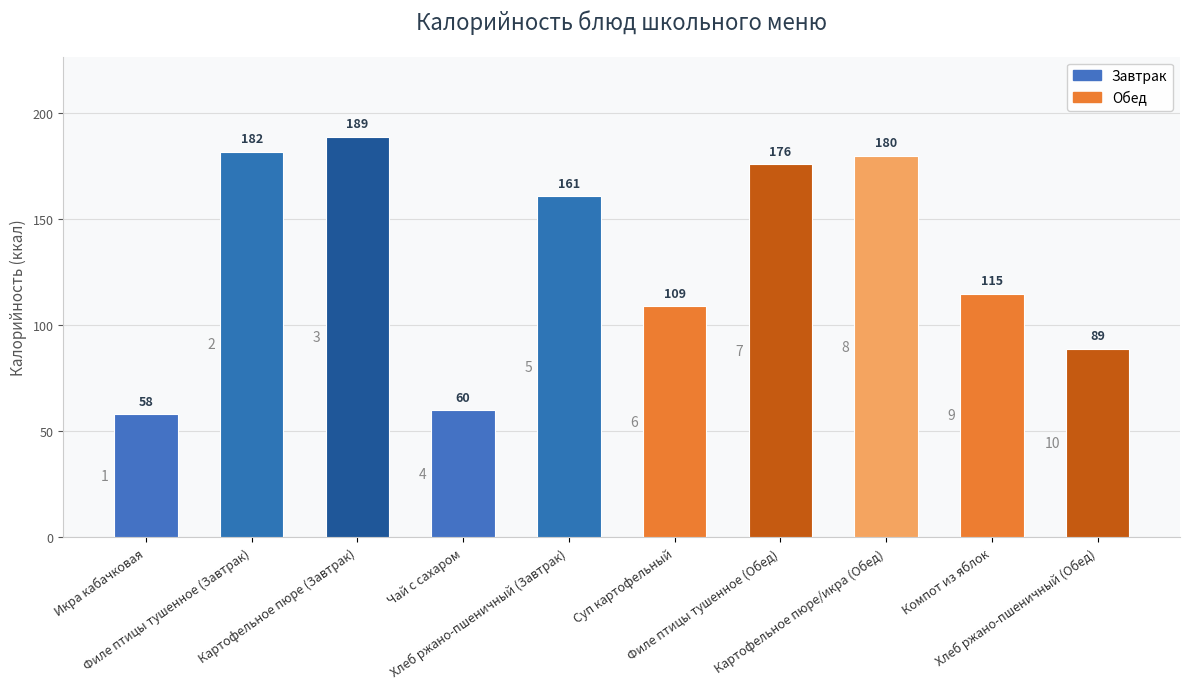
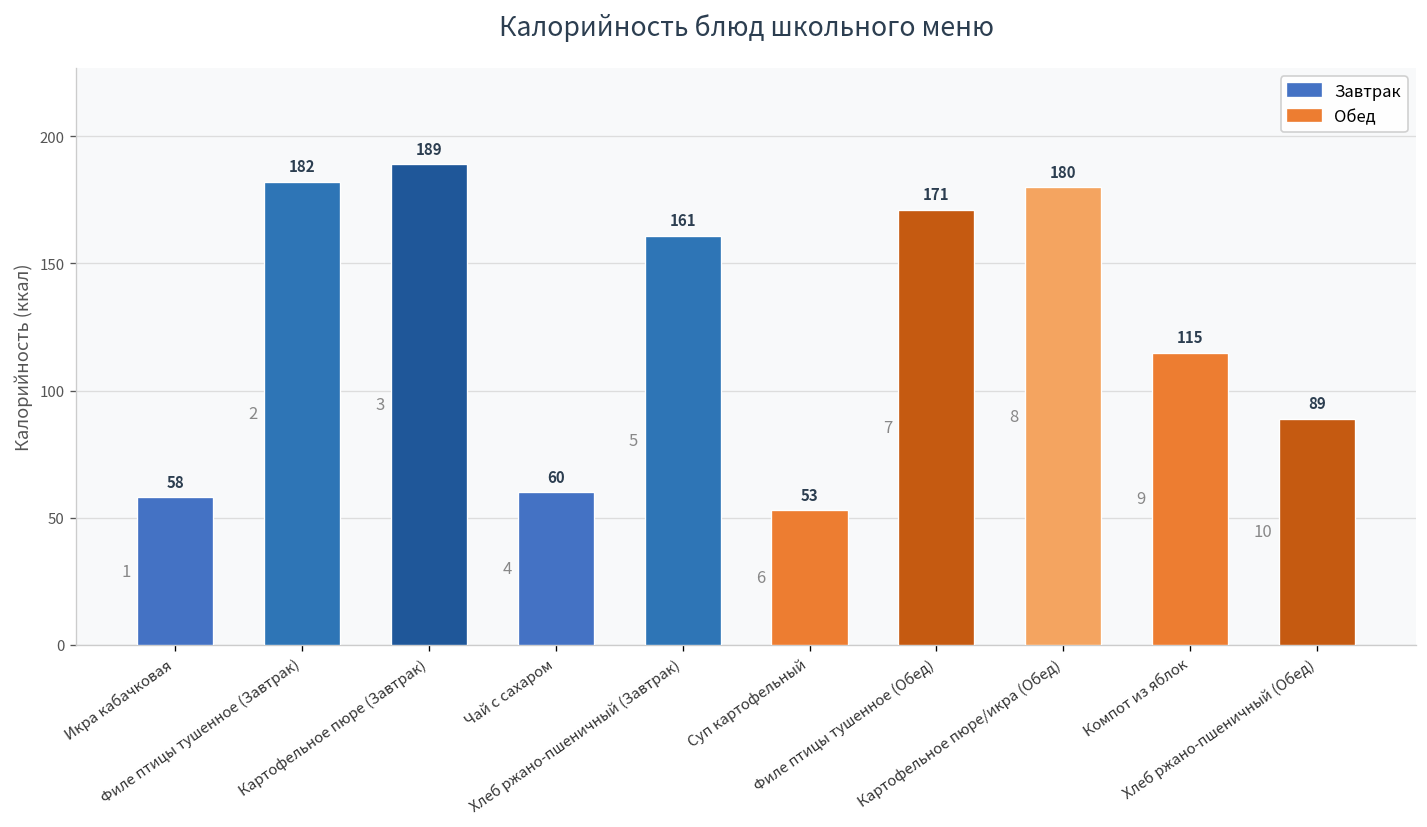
  {
    "Икра кабачковая": 58,
    "Филе птицы тушенное (Завтрак)": 182,
    "Картофельное пюре (Завтрак)": 189,
    "Чай с сахаром": 60,
    "Хлеб ржано-пшеничный (Завтрак)": 161,
-   "Суп картофельный": 109,
-   "Филе птицы тушенное (Обед)": 176,
+   "Суп картофельный": 53,
+   "Филе птицы тушенное (Обед)": 171,
    "Картофельное пюре/икра (Обед)": 180,
    "Компот из яблок": 115,
    "Хлеб ржано-пшеничный (Обед)": 89
  }
